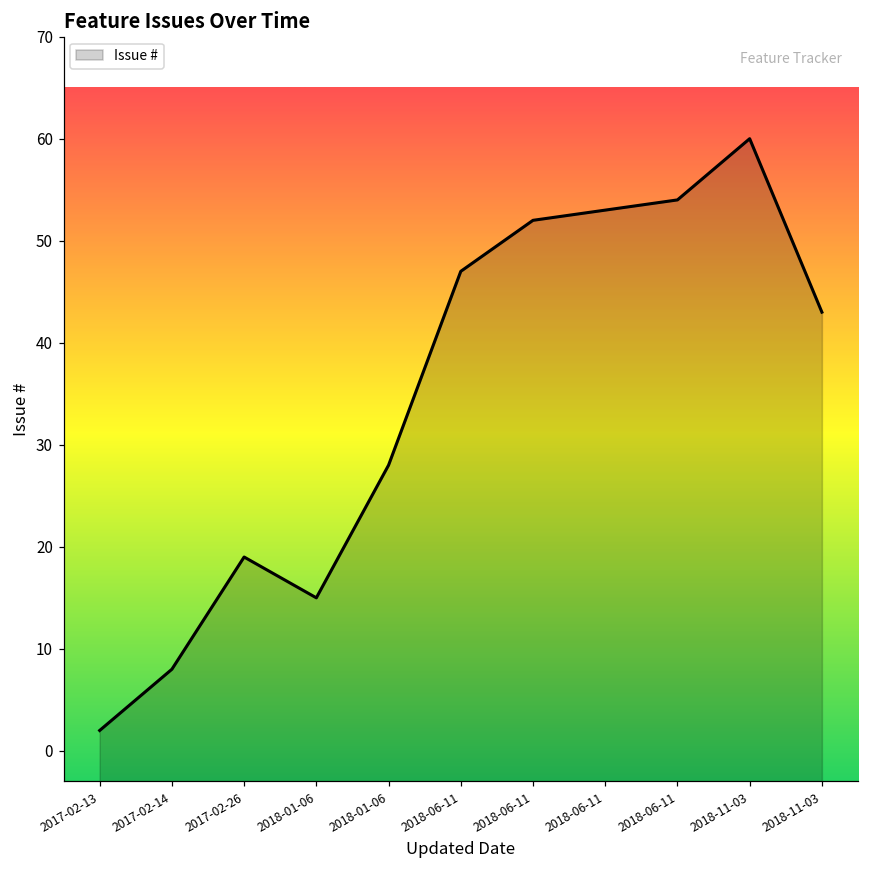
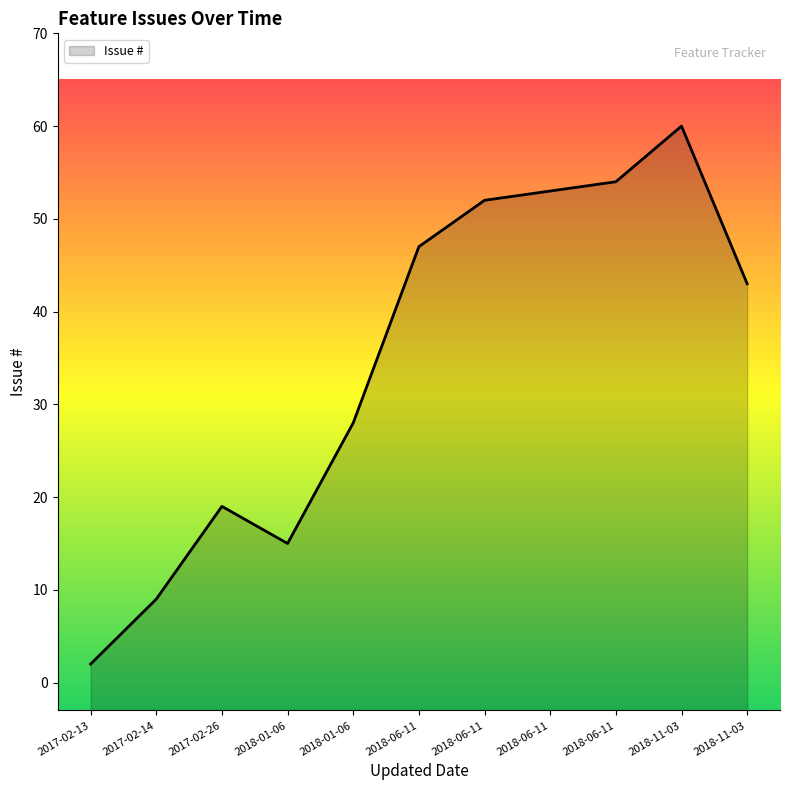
  {
    "2017-02-13": 2,
-   "2017-02-14": 8,
+   "2017-02-14": 9,
    "2017-02-26": 19
  }
